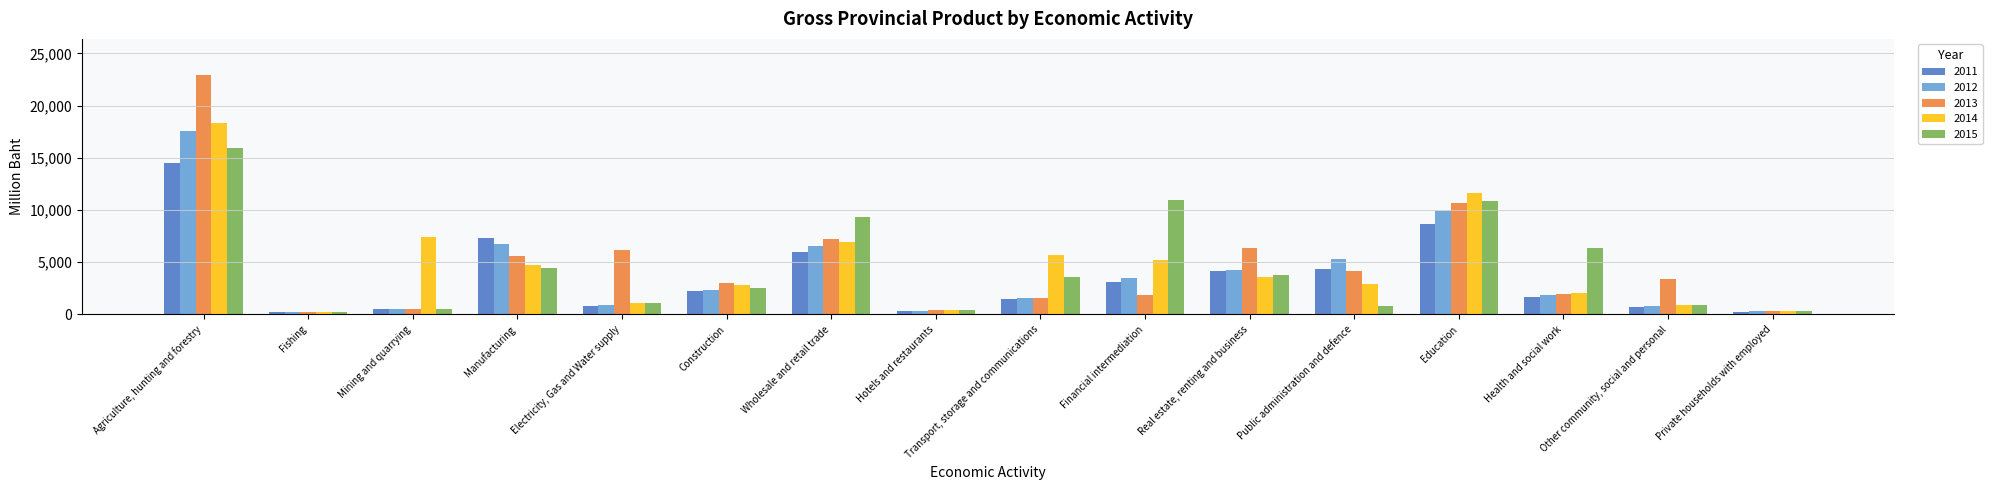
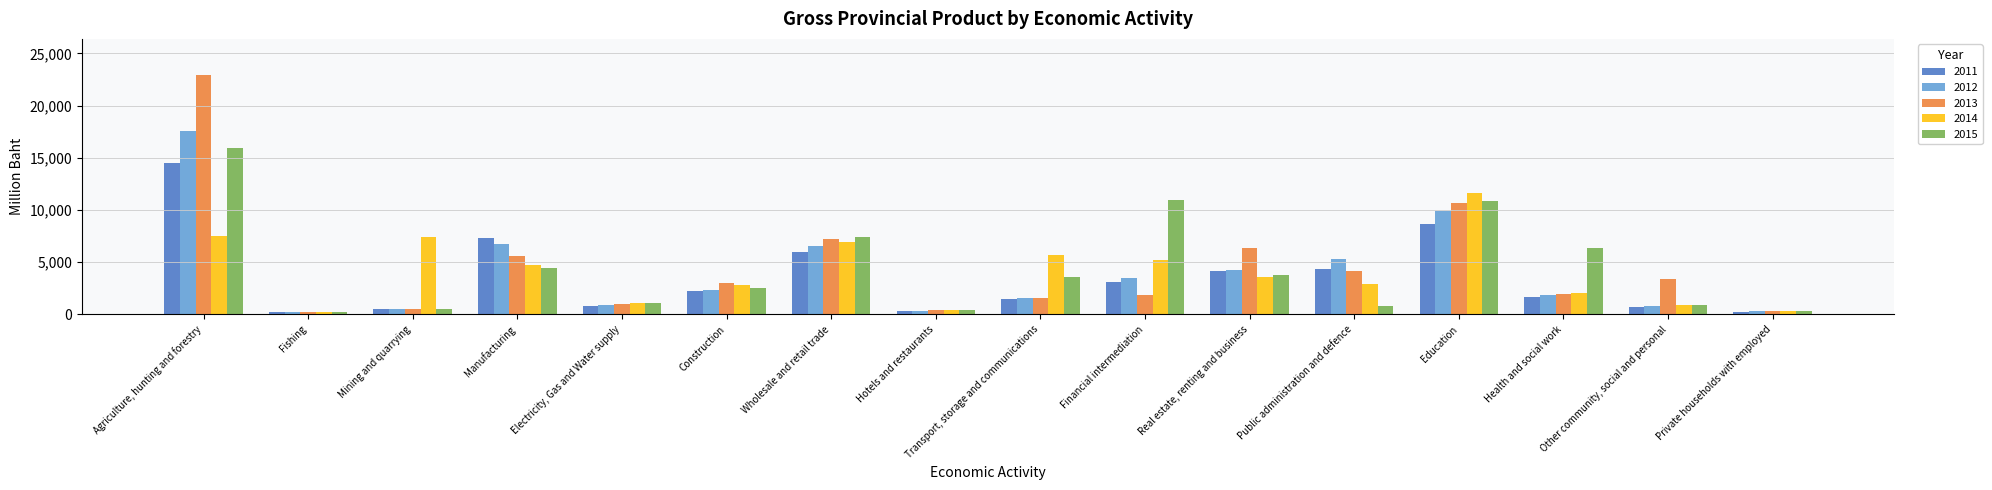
  {
    "2013": {
      "Agriculture, hunting and forestry": "22,900",
      "Fishing": "300",
      "Mining and quarrying": "500",
      "Manufacturing": "5,600",
-     "Electricity, Gas and Water supply": "6,200",
+     "Electricity, Gas and Water supply": "1,000",
      "Construction": "3,000",
      "Wholesale and retail trade": "7,300",
      "Hotels and restaurants": "400",
      "Transport, storage and communications": "1,600",
      "Financial intermediation": "1,800",
      "Real estate, renting and business": "6,300",
      "Public administration and defence": "4,200",
      "Education": "10,700",
      "Health and social work": "1,900",
      "Other community, social and personal": "3,400",
      "Private households with employed": "300"
    },
    "2014": {
-     "Agriculture, hunting and forestry": "18,400",
+     "Agriculture, hunting and forestry": "7,500",
      "Fishing": "300",
      "Mining and quarrying": "7,500",
      "Manufacturing": "4,800",
      "Electricity, Gas and Water supply": "1,100",
      "Construction": "2,800",
      "Wholesale and retail trade": "6,900",
      "Hotels and restaurants": "400",
      "Transport, storage and communications": "5,700",
      "Financial intermediation": "5,200",
      "Real estate, renting and business": "3,600",
      "Public administration and defence": "2,900",
      "Education": "11,700",
      "Health and social work": "2,100",
      "Other community, social and personal": "900",
      "Private households with employed": "300"
    },
    "2015": {
      "Agriculture, hunting and forestry": "15,900",
      "Fishing": "300",
      "Mining and quarrying": "500",
      "Manufacturing": "4,500",
      "Electricity, Gas and Water supply": "1,100",
      "Construction": "2,500",
-     "Wholesale and retail trade": "9,400",
+     "Wholesale and retail trade": "7,400",
      "Hotels and restaurants": "500",
      "Transport, storage and communications": "3,600",
      "Financial intermediation": "11,000",
      "Real estate, renting and business": "3,800",
      "Public administration and defence": "800",
      "Education": "10,800",
      "Health and social work": "6,300",
      "Other community, social and personal": "900",
      "Private households with employed": "400"
    }
  }
